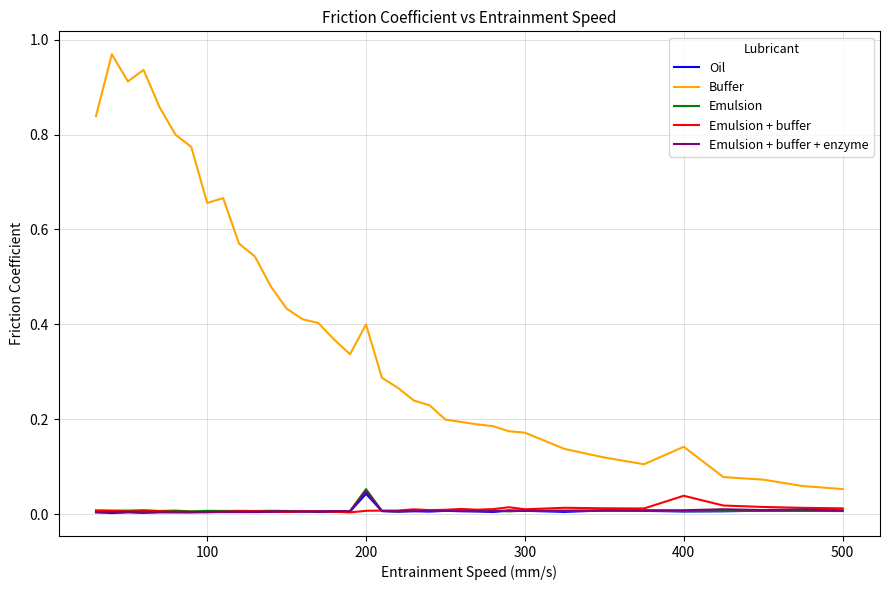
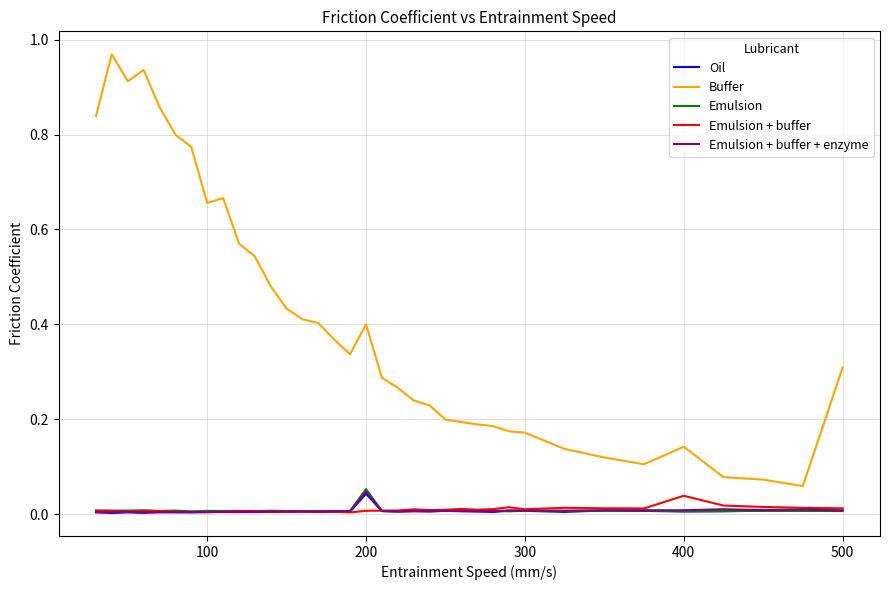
  {
    "Buffer": {
      "100": 0.66,
      "200": 0.40,
      "300": 0.17,
      "400": 0.14,
-     "500": 0.05
+     "500": 0.31
    },
    "Emulsion + buffer": {
      "200": 0.01,
      "400": 0.04
    }
  }
